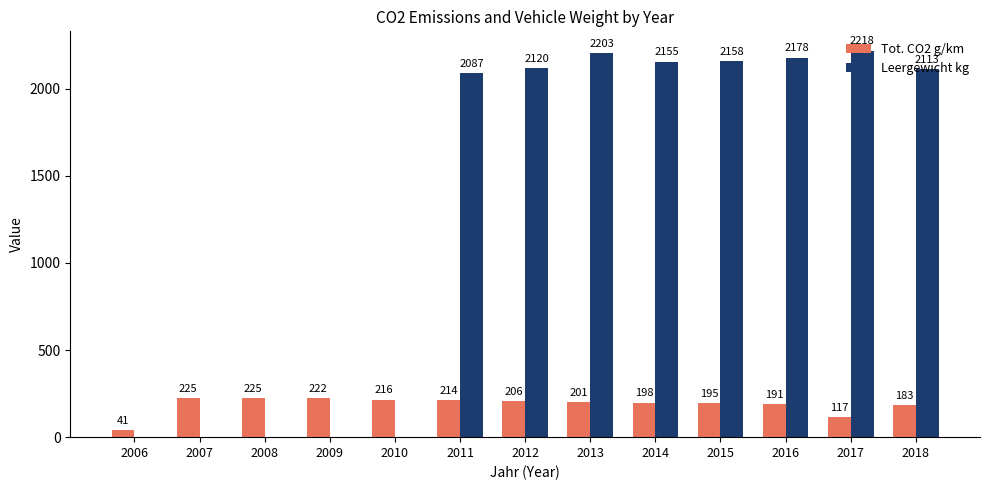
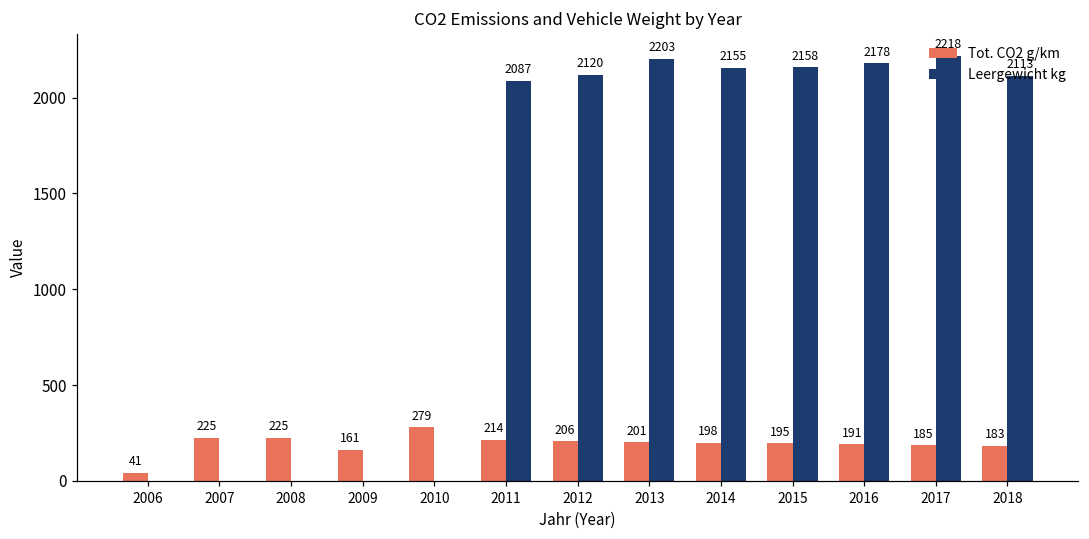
  {
    "Tot. CO2 g/km": {
      "2006": 41,
      "2007": 225,
      "2008": 225,
-     "2009": 222,
-     "2010": 216,
+     "2009": 161,
+     "2010": 279,
      "2011": 214,
      "2012": 206,
      "2013": 201,
      "2014": 198,
      "2015": 195,
      "2016": 191,
-     "2017": 117,
+     "2017": 185,
      "2018": 183
    },
    "Leergewicht kg": {
      "2011": 2087,
      "2012": 2120,
      "2013": 2203,
      "2014": 2155,
      "2015": 2158,
      "2016": 2178,
      "2017": 2218,
      "2018": 2113
    }
  }
